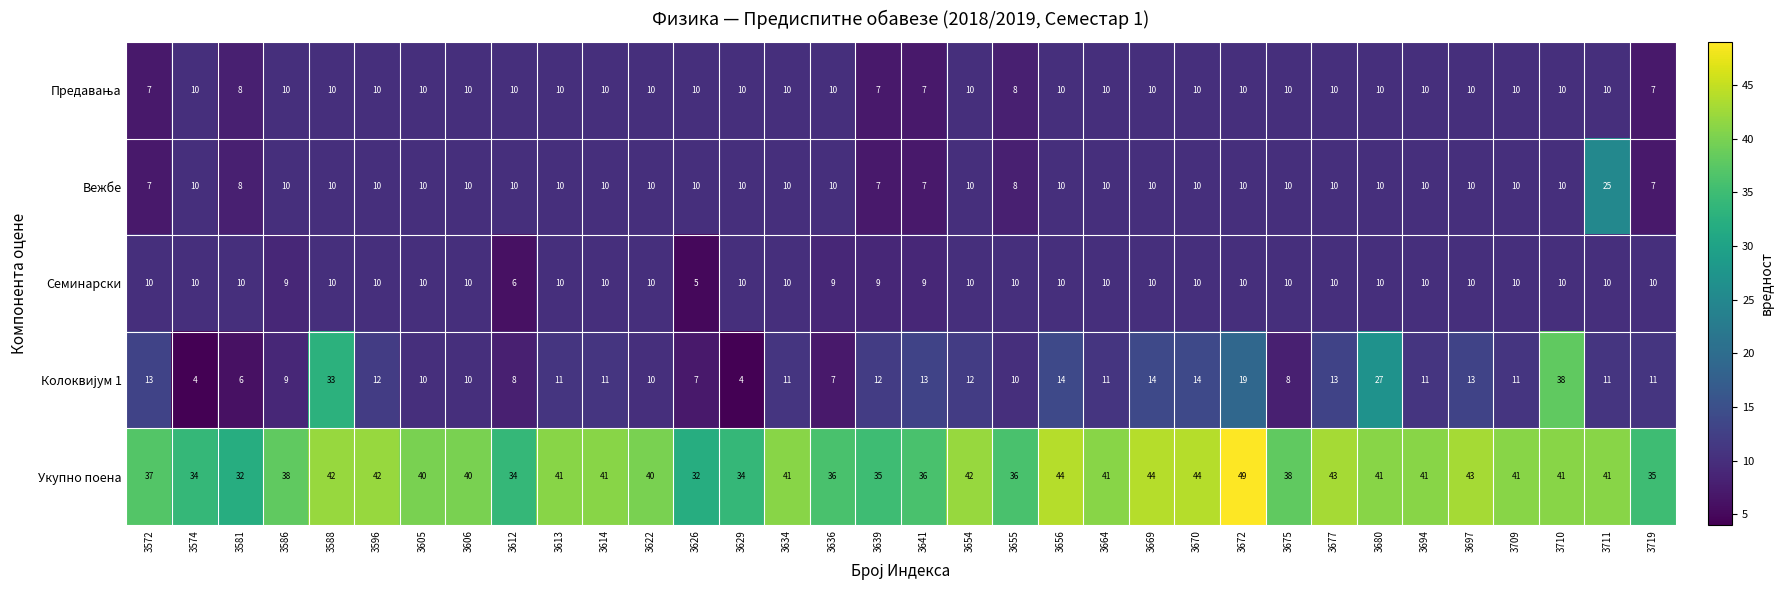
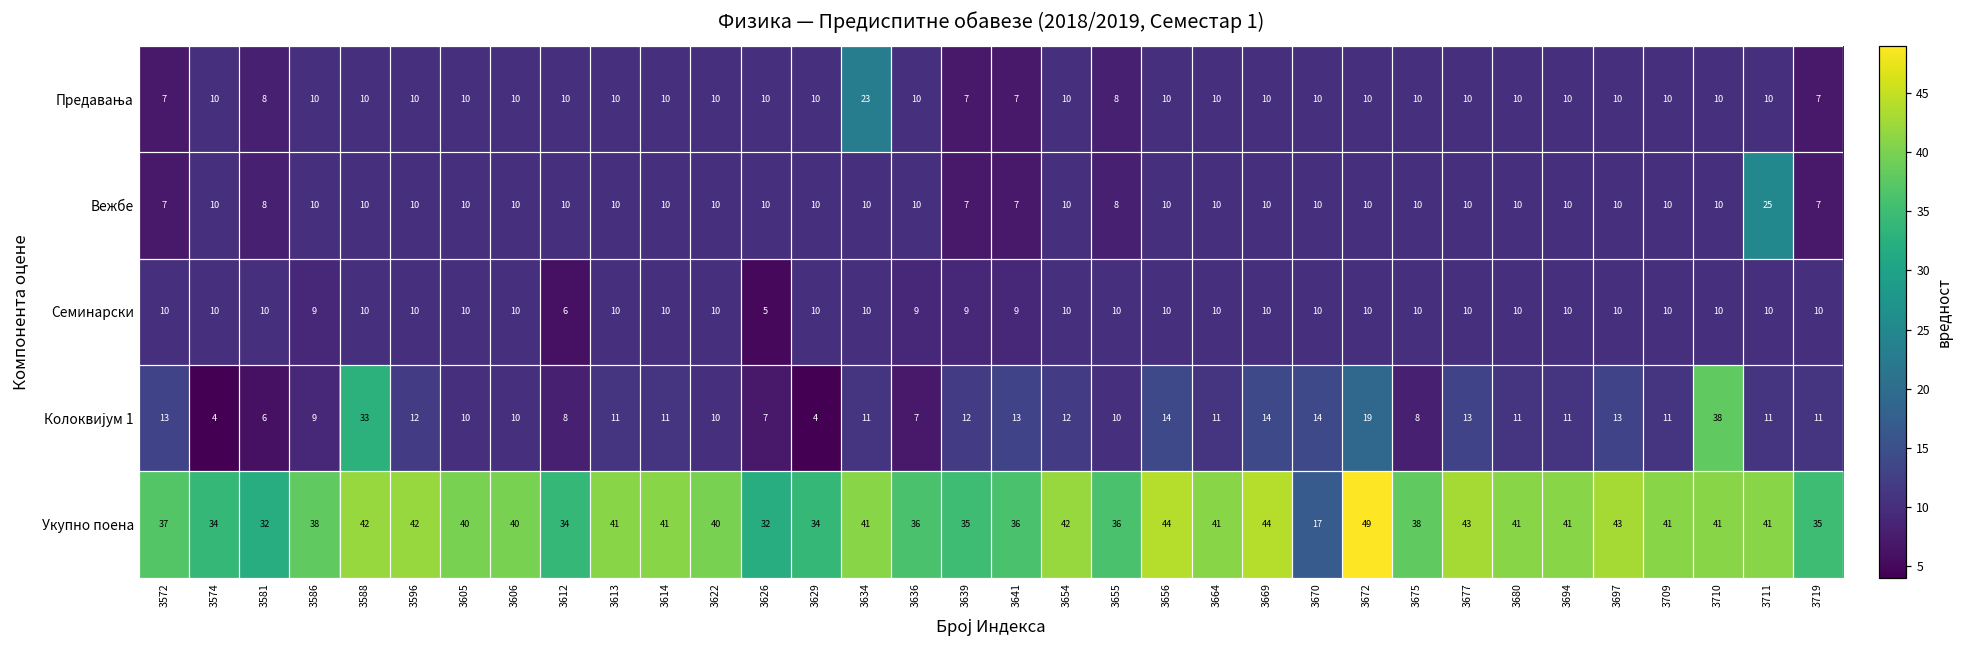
  {
    "Предавања": {
      "3572": 7,
      "3574": 10,
      "3581": 8,
      "3586": 10,
      "3588": 10,
      "3596": 10,
      "3605": 10,
      "3606": 10,
      "3612": 10,
      "3613": 10,
      "3614": 10,
      "3622": 10,
      "3626": 10,
      "3629": 10,
-     "3634": 10,
+     "3634": 23,
      "3636": 10,
      "3639": 7,
      "3641": 7,
      "3654": 10,
      "3655": 8,
      "3656": 10,
      "3664": 10,
      "3669": 10,
      "3670": 10,
      "3672": 10,
      "3675": 10,
      "3677": 10,
      "3680": 10,
      "3694": 10,
      "3697": 10,
      "3709": 10,
      "3710": 10,
      "3711": 10,
      "3719": 7
    },
    "Вежбе": {
      "3572": 7,
      "3574": 10,
      "3581": 8,
      "3586": 10,
      "3588": 10,
      "3596": 10,
      "3605": 10,
      "3606": 10,
      "3612": 10,
      "3613": 10,
      "3614": 10,
      "3622": 10,
      "3626": 10,
      "3629": 10,
      "3634": 10,
      "3636": 10,
      "3639": 7,
      "3641": 7,
      "3654": 10,
      "3655": 8,
      "3656": 10,
      "3664": 10,
      "3669": 10,
      "3670": 10,
      "3672": 10,
      "3675": 10,
      "3677": 10,
      "3680": 10,
      "3694": 10,
      "3697": 10,
      "3709": 10,
      "3710": 10,
      "3711": 25,
      "3719": 7
    },
    "Семинарски": {
      "3572": 10,
      "3574": 10,
      "3581": 10,
      "3586": 9,
      "3588": 10,
      "3596": 10,
      "3605": 10,
      "3606": 10,
      "3612": 6,
      "3613": 10,
      "3614": 10,
      "3622": 10,
      "3626": 5,
      "3629": 10,
      "3634": 10,
      "3636": 9,
      "3639": 9,
      "3641": 9,
      "3654": 10,
      "3655": 10,
      "3656": 10,
      "3664": 10,
      "3669": 10,
      "3670": 10,
      "3672": 10,
      "3675": 10,
      "3677": 10,
      "3680": 10,
      "3694": 10,
      "3697": 10,
      "3709": 10,
      "3710": 10,
      "3711": 10,
      "3719": 10
    },
    "Колоквијум 1": {
      "3572": 13,
      "3574": 4,
      "3581": 6,
      "3586": 9,
      "3588": 33,
      "3596": 12,
      "3605": 10,
      "3606": 10,
      "3612": 8,
      "3613": 11,
      "3614": 11,
      "3622": 10,
      "3626": 7,
      "3629": 4,
      "3634": 11,
      "3636": 7,
      "3639": 12,
      "3641": 13,
      "3654": 12,
      "3655": 10,
      "3656": 14,
      "3664": 11,
      "3669": 14,
      "3670": 14,
      "3672": 19,
      "3675": 8,
      "3677": 13,
-     "3680": 27,
+     "3680": 11,
      "3694": 11,
      "3697": 13,
      "3709": 11,
      "3710": 38,
      "3711": 11,
      "3719": 11
    },
    "Укупно поена": {
      "3572": 37,
      "3574": 34,
      "3581": 32,
      "3586": 38,
      "3588": 42,
      "3596": 42,
      "3605": 40,
      "3606": 40,
      "3612": 34,
      "3613": 41,
      "3614": 41,
      "3622": 40,
      "3626": 32,
      "3629": 34,
      "3634": 41,
      "3636": 36,
      "3639": 35,
      "3641": 36,
      "3654": 42,
      "3655": 36,
      "3656": 44,
      "3664": 41,
      "3669": 44,
-     "3670": 44,
+     "3670": 17,
      "3672": 49,
      "3675": 38,
      "3677": 43,
      "3680": 41,
      "3694": 41,
      "3697": 43,
      "3709": 41,
      "3710": 41,
      "3711": 41,
      "3719": 35
    }
  }
